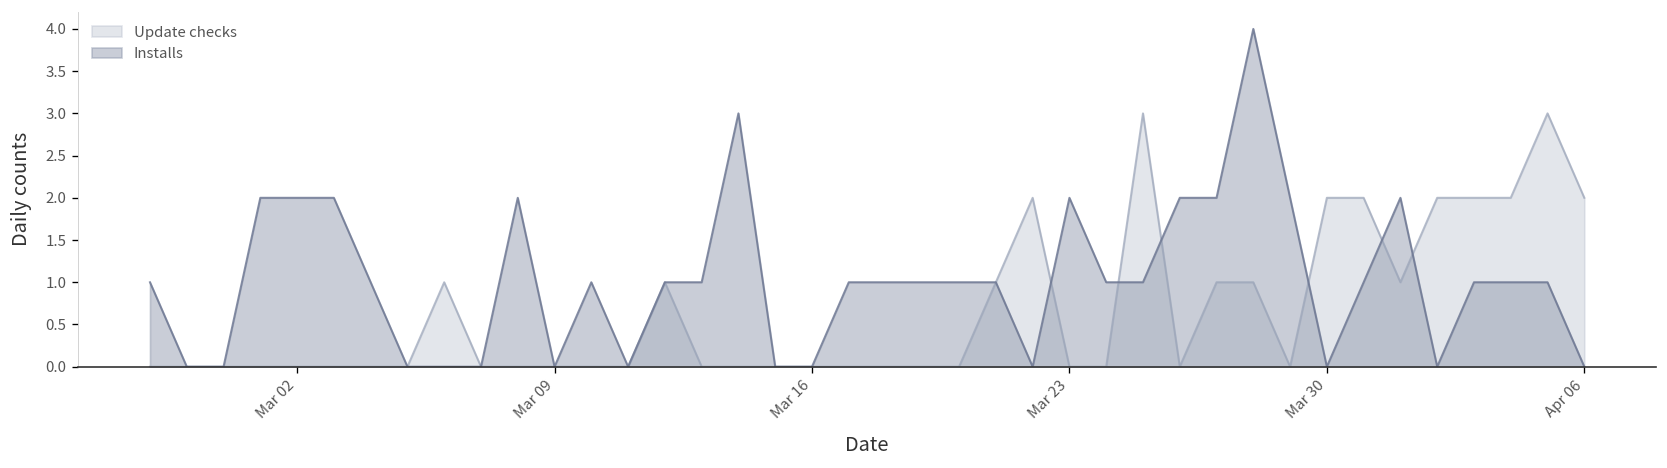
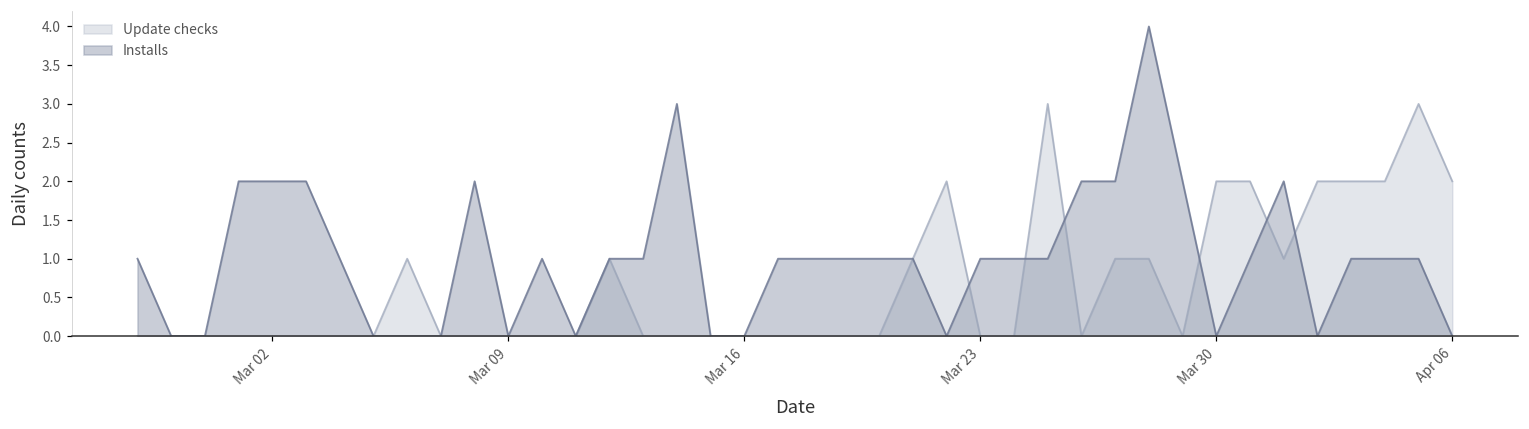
  {
    "Update checks": {
      "Mar 02": 0,
      "Mar 23": 0,
      "Mar 30": 2,
      "Apr 06": 2
    },
    "Installs": {
      "Mar 02": 2,
-     "Mar 23": 2,
+     "Mar 23": 1,
      "Mar 30": 0,
      "Apr 06": 0
    }
  }
